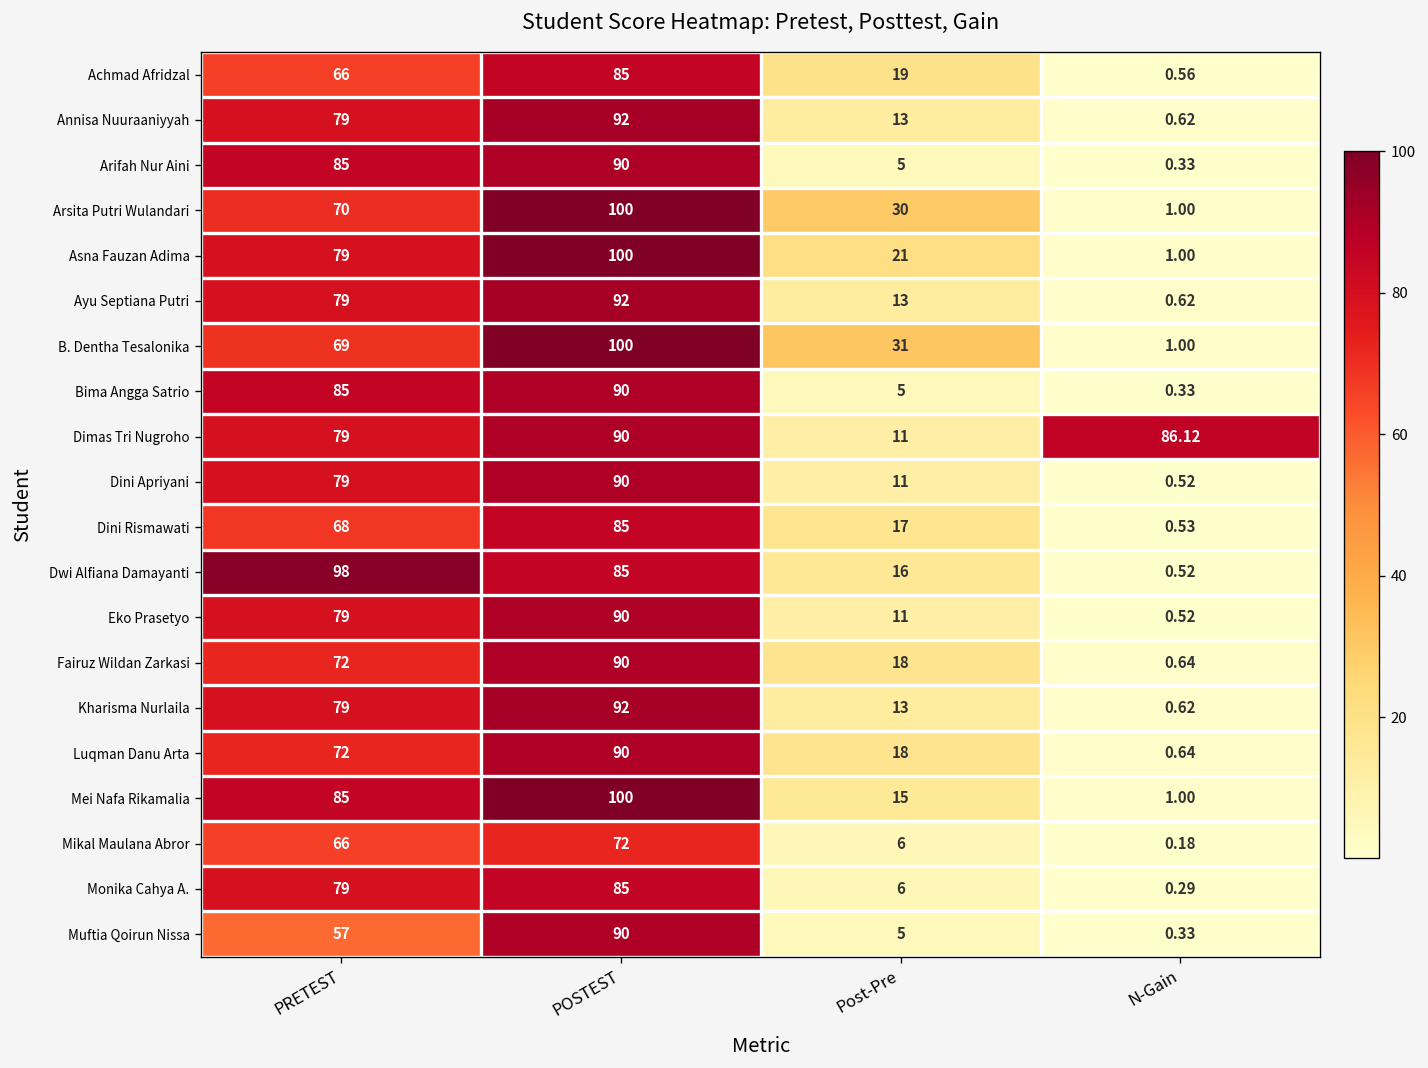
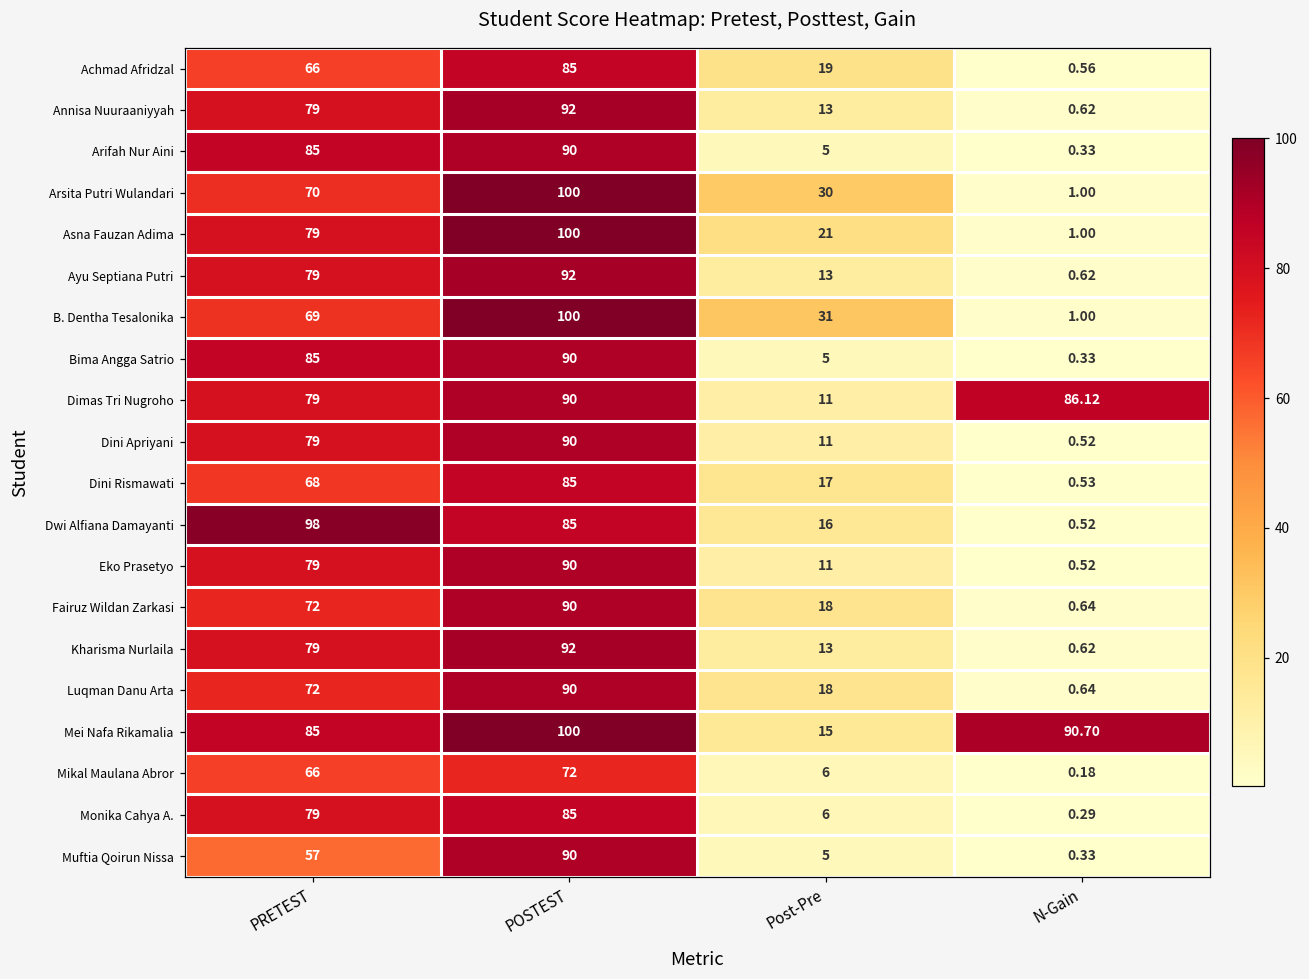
  {
    "Achmad Afridzal": {
      "PRETEST": 66,
      "POSTEST": 85,
      "Post-Pre": 19,
      "N-Gain": 0.56
    },
    "Annisa Nuuraaniyyah": {
      "PRETEST": 79,
      "POSTEST": 92,
      "Post-Pre": 13,
      "N-Gain": 0.62
    },
    "Arifah Nur Aini": {
      "PRETEST": 85,
      "POSTEST": 90,
      "Post-Pre": 5,
      "N-Gain": 0.33
    },
    "Arsita Putri Wulandari": {
      "PRETEST": 70,
      "POSTEST": 100,
      "Post-Pre": 30,
      "N-Gain": 1.00
    },
    "Asna Fauzan Adima": {
      "PRETEST": 79,
      "POSTEST": 100,
      "Post-Pre": 21,
      "N-Gain": 1.00
    },
    "Ayu Septiana Putri": {
      "PRETEST": 79,
      "POSTEST": 92,
      "Post-Pre": 13,
      "N-Gain": 0.62
    },
    "B. Dentha Tesalonika": {
      "PRETEST": 69,
      "POSTEST": 100,
      "Post-Pre": 31,
      "N-Gain": 1.00
    },
    "Bima Angga Satrio": {
      "PRETEST": 85,
      "POSTEST": 90,
      "Post-Pre": 5,
      "N-Gain": 0.33
    },
    "Dimas Tri Nugroho": {
      "PRETEST": 79,
      "POSTEST": 90,
      "Post-Pre": 11,
      "N-Gain": 86.12
    },
    "Dini Apriyani": {
      "PRETEST": 79,
      "POSTEST": 90,
      "Post-Pre": 11,
      "N-Gain": 0.52
    },
    "Dini Rismawati": {
      "PRETEST": 68,
      "POSTEST": 85,
      "Post-Pre": 17,
      "N-Gain": 0.53
    },
    "Dwi Alfiana Damayanti": {
      "PRETEST": 98,
      "POSTEST": 85,
      "Post-Pre": 16,
      "N-Gain": 0.52
    },
    "Eko Prasetyo": {
      "PRETEST": 79,
      "POSTEST": 90,
      "Post-Pre": 11,
      "N-Gain": 0.52
    },
    "Fairuz Wildan Zarkasi": {
      "PRETEST": 72,
      "POSTEST": 90,
      "Post-Pre": 18,
      "N-Gain": 0.64
    },
    "Kharisma Nurlaila": {
      "PRETEST": 79,
      "POSTEST": 92,
      "Post-Pre": 13,
      "N-Gain": 0.62
    },
    "Luqman Danu Arta": {
      "PRETEST": 72,
      "POSTEST": 90,
      "Post-Pre": 18,
      "N-Gain": 0.64
    },
    "Mei Nafa Rikamalia": {
      "PRETEST": 85,
      "POSTEST": 100,
      "Post-Pre": 15,
-     "N-Gain": 1.00
+     "N-Gain": 90.70
    },
    "Mikal Maulana Abror": {
      "PRETEST": 66,
      "POSTEST": 72,
      "Post-Pre": 6,
      "N-Gain": 0.18
    },
    "Monika Cahya A.": {
      "PRETEST": 79,
      "POSTEST": 85,
      "Post-Pre": 6,
      "N-Gain": 0.29
    },
    "Muftia Qoirun Nissa": {
      "PRETEST": 57,
      "POSTEST": 90,
      "Post-Pre": 5,
      "N-Gain": 0.33
    }
  }
